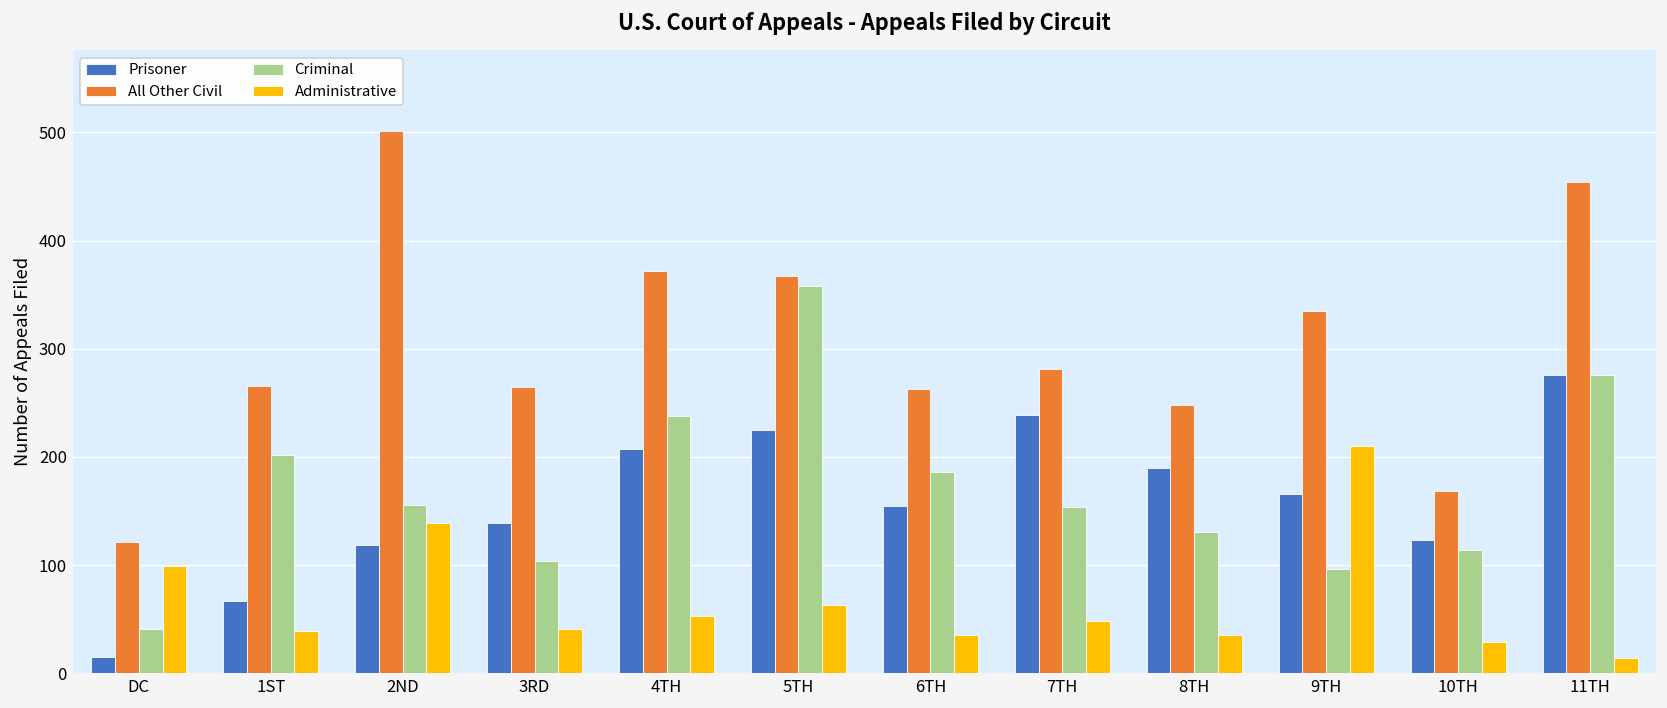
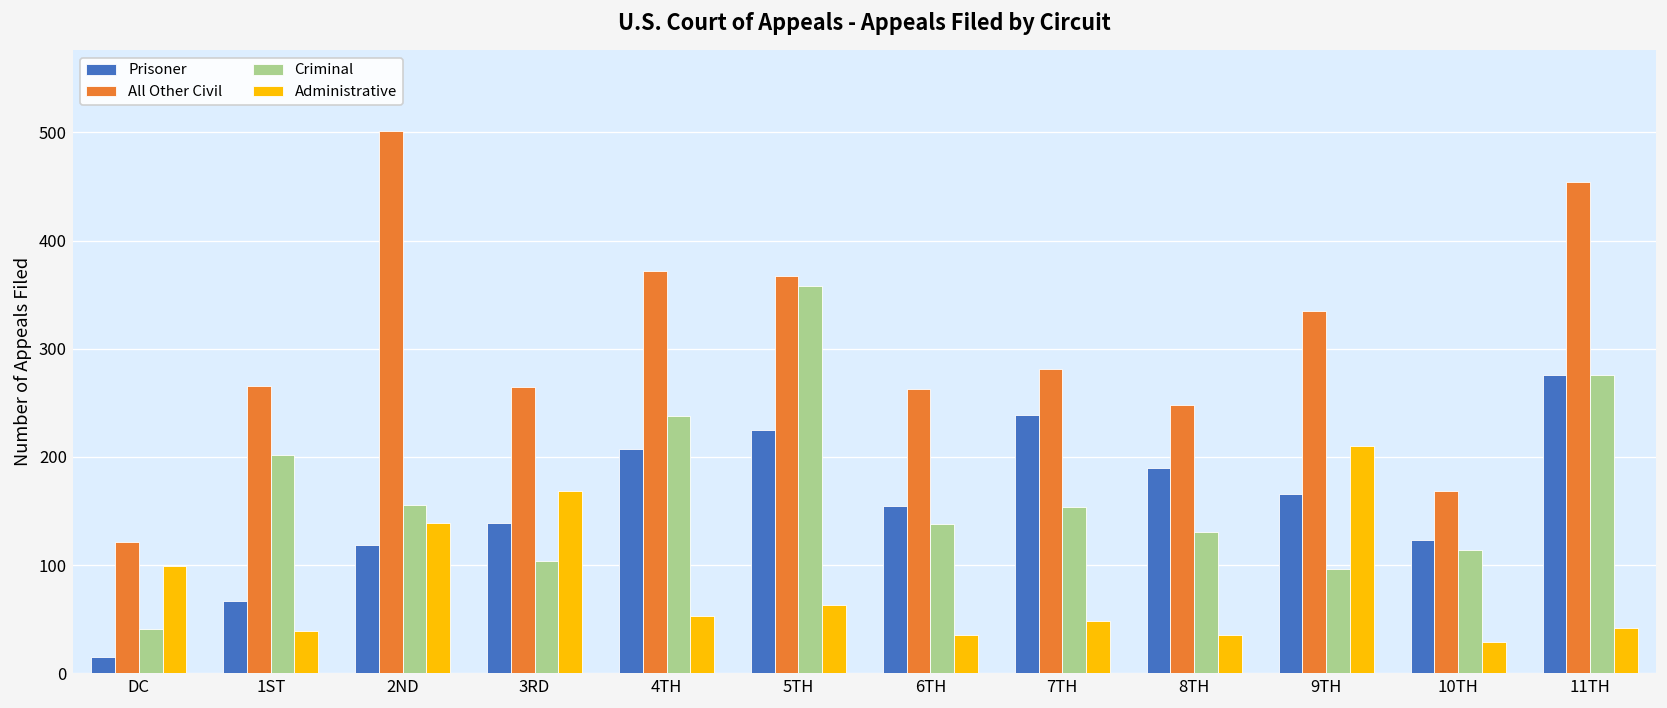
  {
    "Prisoner": {
      "DC": 20,
      "1ST": 70,
      "2ND": 120,
      "3RD": 140,
      "4TH": 210,
      "5TH": 230,
      "6TH": 160,
      "7TH": 240,
      "8TH": 190,
      "9TH": 170,
      "10TH": 120,
      "11TH": 280
    },
    "All Other Civil": {
      "DC": 120,
      "1ST": 270,
      "2ND": 500,
      "3RD": 270,
      "4TH": 370,
      "5TH": 370,
      "6TH": 260,
      "7TH": 280,
      "8TH": 250,
      "9TH": 340,
      "10TH": 170,
      "11TH": 450
    },
    "Criminal": {
      "DC": 40,
      "1ST": 200,
      "2ND": 160,
      "3RD": 100,
      "4TH": 240,
      "5TH": 360,
-     "6TH": 190,
+     "6TH": 140,
      "7TH": 150,
      "8TH": 130,
      "9TH": 100,
      "10TH": 110,
      "11TH": 280
    },
    "Administrative": {
      "DC": 100,
      "1ST": 40,
      "2ND": 140,
-     "3RD": 40,
+     "3RD": 170,
      "4TH": 50,
      "5TH": 60,
      "6TH": 40,
      "7TH": 50,
      "8TH": 40,
      "9TH": 210,
      "10TH": 30,
-     "11TH": 10
+     "11TH": 40
    }
  }
